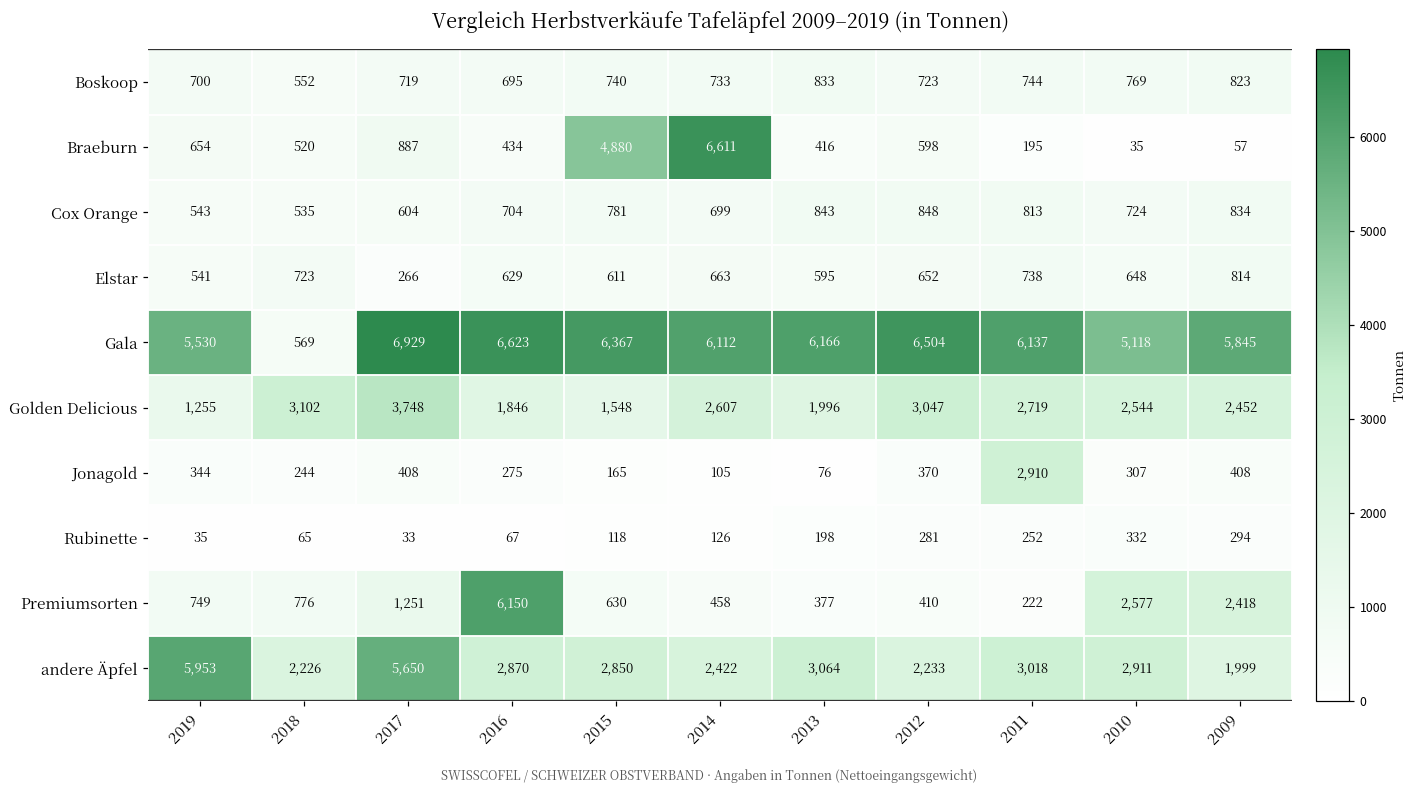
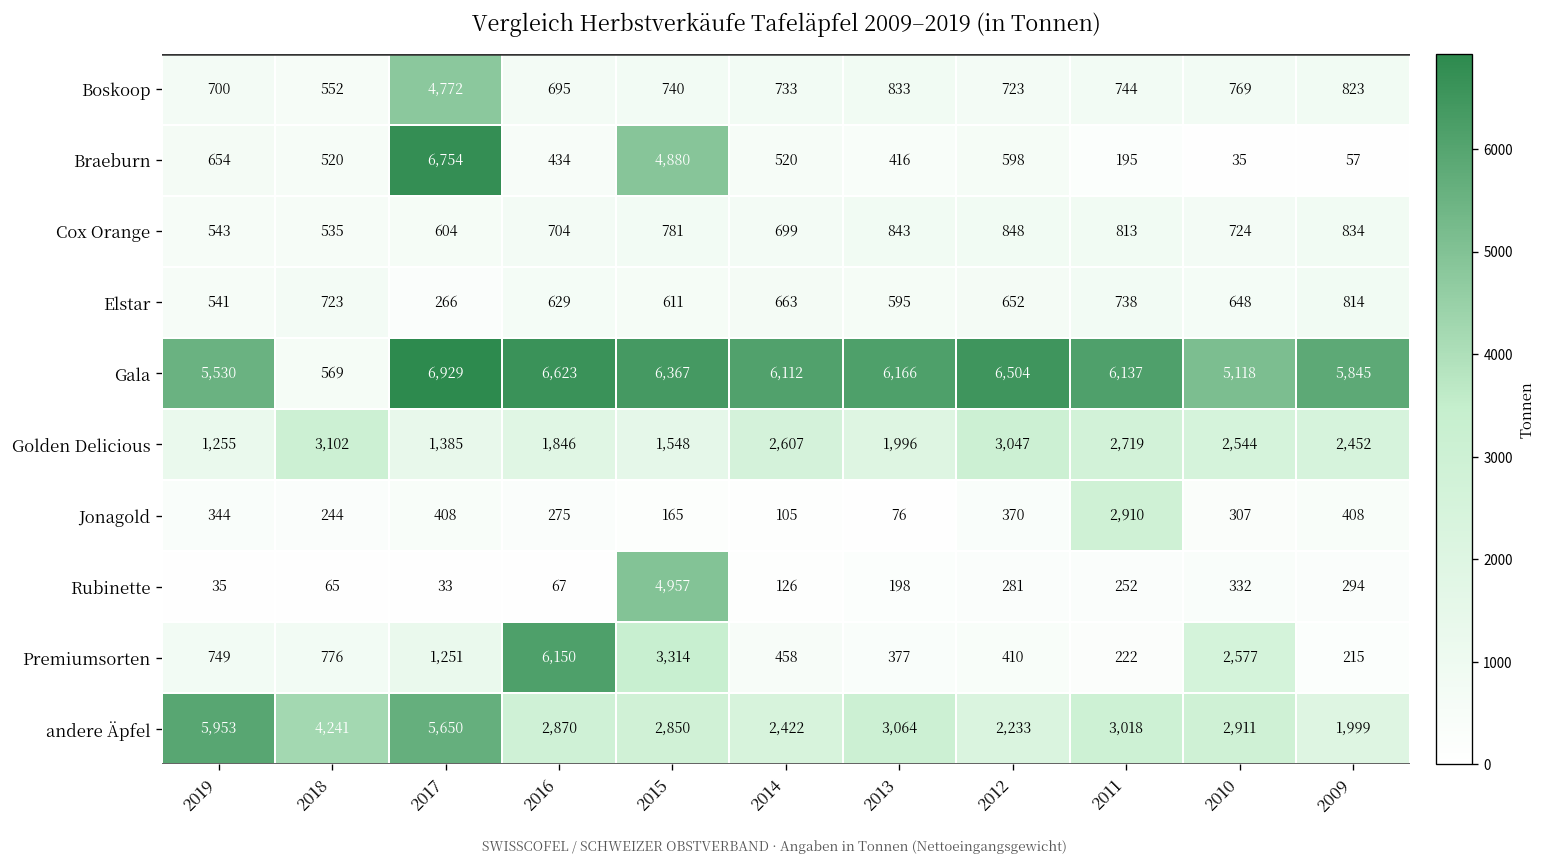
  {
    "Boskoop": {
      "2019": "700",
      "2018": "552",
-     "2017": "719",
+     "2017": "4,772",
      "2016": "695",
      "2015": "740",
      "2014": "733",
      "2013": "833",
      "2012": "723",
      "2011": "744",
      "2010": "769",
      "2009": "823"
    },
    "Braeburn": {
      "2019": "654",
      "2018": "520",
-     "2017": "887",
+     "2017": "6,754",
      "2016": "434",
      "2015": "4,880",
-     "2014": "6,611",
+     "2014": "520",
      "2013": "416",
      "2012": "598",
      "2011": "195",
      "2010": "35",
      "2009": "57"
    },
    "Cox Orange": {
      "2019": "543",
      "2018": "535",
      "2017": "604",
      "2016": "704",
      "2015": "781",
      "2014": "699",
      "2013": "843",
      "2012": "848",
      "2011": "813",
      "2010": "724",
      "2009": "834"
    },
    "Elstar": {
      "2019": "541",
      "2018": "723",
      "2017": "266",
      "2016": "629",
      "2015": "611",
      "2014": "663",
      "2013": "595",
      "2012": "652",
      "2011": "738",
      "2010": "648",
      "2009": "814"
    },
    "Gala": {
      "2019": "5,530",
      "2018": "569",
      "2017": "6,929",
      "2016": "6,623",
      "2015": "6,367",
      "2014": "6,112",
      "2013": "6,166",
      "2012": "6,504",
      "2011": "6,137",
      "2010": "5,118",
      "2009": "5,845"
    },
    "Golden Delicious": {
      "2019": "1,255",
      "2018": "3,102",
-     "2017": "3,748",
+     "2017": "1,385",
      "2016": "1,846",
      "2015": "1,548",
      "2014": "2,607",
      "2013": "1,996",
      "2012": "3,047",
      "2011": "2,719",
      "2010": "2,544",
      "2009": "2,452"
    },
    "Jonagold": {
      "2019": "344",
      "2018": "244",
      "2017": "408",
      "2016": "275",
      "2015": "165",
      "2014": "105",
      "2013": "76",
      "2012": "370",
      "2011": "2,910",
      "2010": "307",
      "2009": "408"
    },
    "Rubinette": {
      "2019": "35",
      "2018": "65",
      "2017": "33",
      "2016": "67",
-     "2015": "118",
+     "2015": "4,957",
      "2014": "126",
      "2013": "198",
      "2012": "281",
      "2011": "252",
      "2010": "332",
      "2009": "294"
    },
    "Premiumsorten": {
      "2019": "749",
      "2018": "776",
      "2017": "1,251",
      "2016": "6,150",
-     "2015": "630",
+     "2015": "3,314",
      "2014": "458",
      "2013": "377",
      "2012": "410",
      "2011": "222",
      "2010": "2,577",
-     "2009": "2,418"
+     "2009": "215"
    },
    "andere Äpfel": {
      "2019": "5,953",
-     "2018": "2,226",
+     "2018": "4,241",
      "2017": "5,650",
      "2016": "2,870",
      "2015": "2,850",
      "2014": "2,422",
      "2013": "3,064",
      "2012": "2,233",
      "2011": "3,018",
      "2010": "2,911",
      "2009": "1,999"
    }
  }
